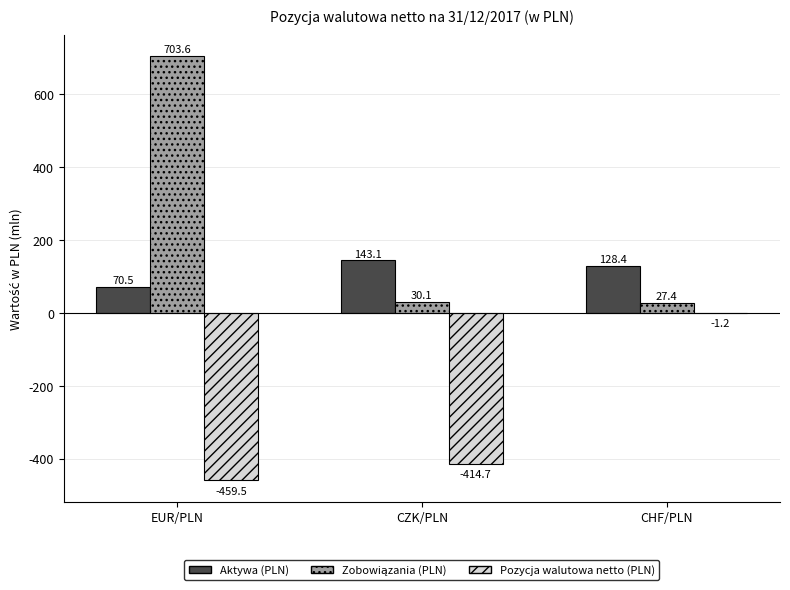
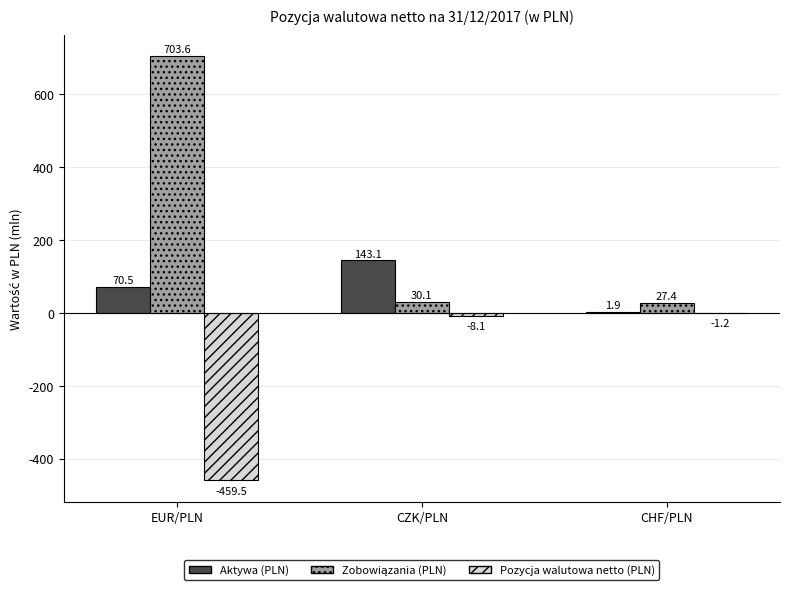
  {
    "Aktywa (PLN)": {
      "EUR/PLN": 70.5,
      "CZK/PLN": 143.1,
-     "CHF/PLN": 128.4
+     "CHF/PLN": 1.9
    },
    "Zobowiązania (PLN)": {
      "EUR/PLN": 703.6,
      "CZK/PLN": 30.1,
      "CHF/PLN": 27.4
    },
    "Pozycja walutowa netto (PLN)": {
      "EUR/PLN": -459.5,
-     "CZK/PLN": -414.7,
+     "CZK/PLN": -8.1,
      "CHF/PLN": -1.2
    }
  }
